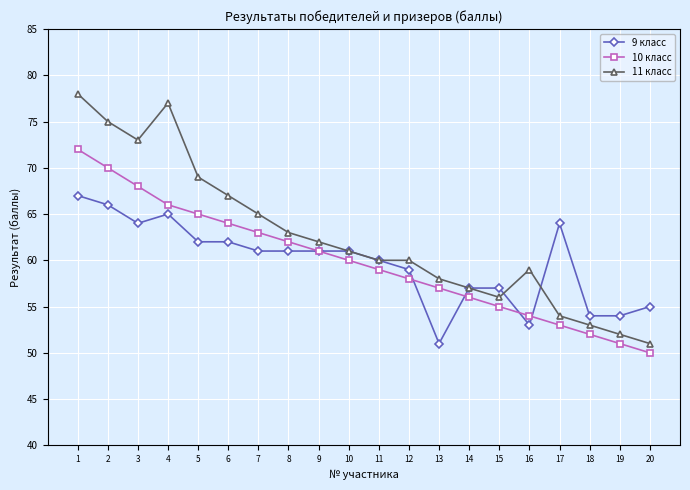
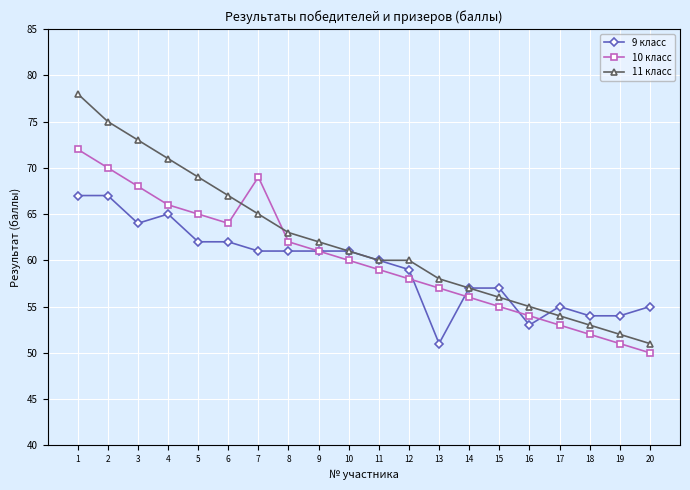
  {
    "9 класс": {
      "1": 67,
-     "2": 66,
+     "2": 67,
      "3": 64,
      "4": 65,
      "5": 62,
      "6": 62,
      "7": 61,
      "8": 61,
      "12": 59,
      "13": 51,
      "15": 57,
      "16": 53,
-     "17": 64,
+     "17": 55,
      "18": 54,
      "19": 54,
      "20": 55
    },
    "10 класс": {
      "1": 72,
      "2": 70,
      "3": 68,
      "4": 66,
      "5": 65,
      "6": 64,
-     "7": 63,
+     "7": 69,
      "8": 62,
      "10": 60,
      "11": 59,
      "12": 58,
      "13": 57,
      "14": 56,
      "15": 55,
      "16": 54,
      "17": 53,
      "18": 52,
      "19": 51,
      "20": 50
    },
    "11 класс": {
      "1": 78,
      "2": 75,
      "3": 73,
-     "4": 77,
+     "4": 71,
      "5": 69,
      "6": 67,
      "7": 65,
      "8": 63,
      "9": 62,
      "12": 60,
      "13": 58,
      "15": 56,
-     "16": 59,
+     "16": 55,
      "17": 54,
      "18": 53,
      "19": 52,
      "20": 51
    }
  }
